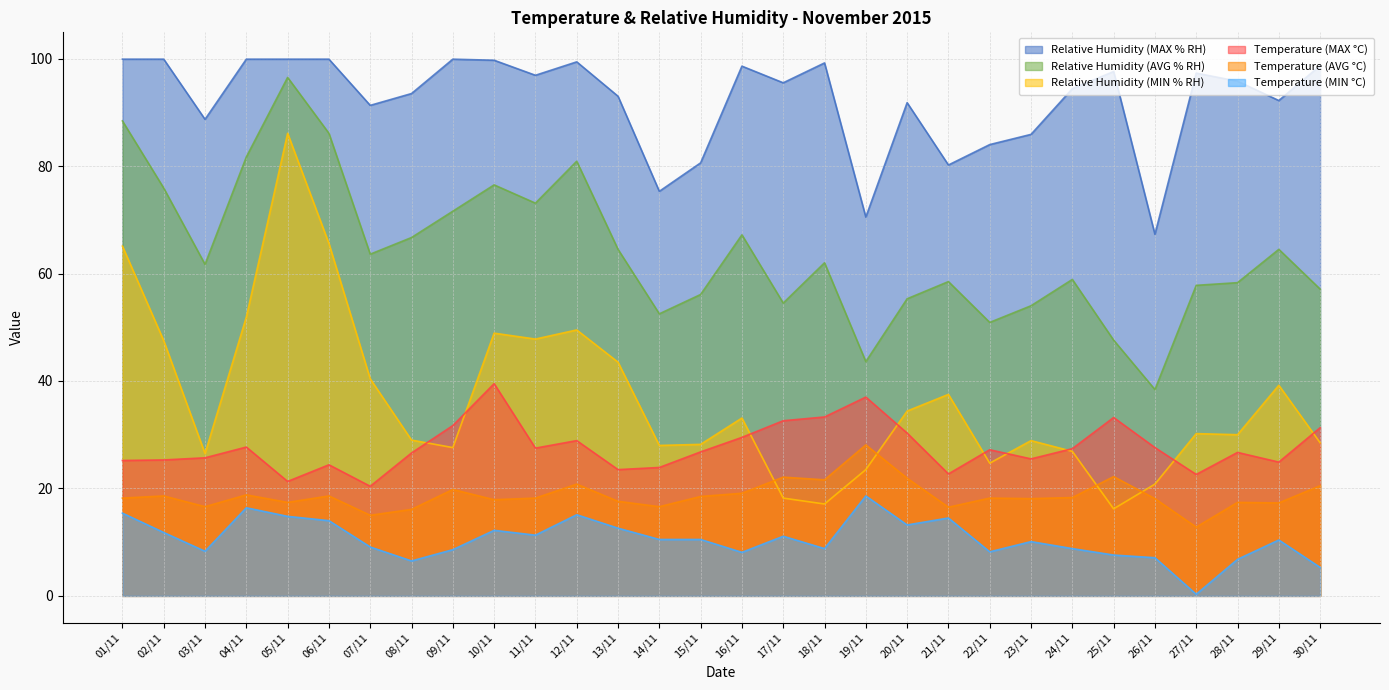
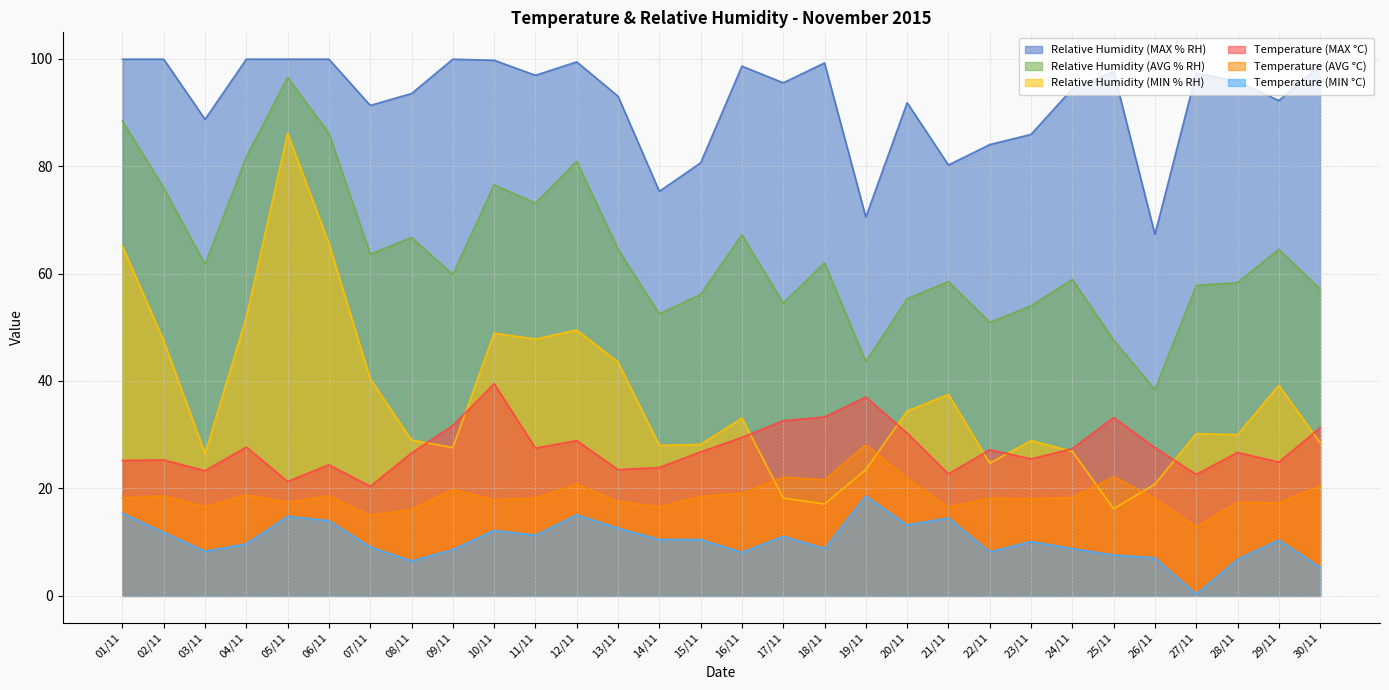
  {
    "Relative Humidity (MAX % RH)": {
      "01/11": 100,
      "02/11": 100,
      "03/11": 89,
      "04/11": 100,
      "05/11": 100,
      "06/11": 100,
      "07/11": 91,
      "08/11": 94,
      "09/11": 100,
      "10/11": 100,
      "11/11": 97,
      "12/11": 99,
      "13/11": 93,
      "14/11": 75,
      "15/11": 81,
      "16/11": 99,
      "17/11": 96,
      "18/11": 99,
      "19/11": 71,
      "20/11": 92,
      "21/11": 80,
      "22/11": 84,
      "23/11": 86,
      "26/11": 67,
      "29/11": 92
    },
    "Relative Humidity (AVG % RH)": {
      "01/11": 88,
      "02/11": 76,
      "03/11": 62,
      "04/11": 82,
      "05/11": 97,
      "06/11": 86,
      "07/11": 64,
      "08/11": 67,
-     "09/11": 72,
+     "09/11": 60,
      "10/11": 77,
      "11/11": 73,
      "12/11": 81,
      "13/11": 65,
      "14/11": 53,
      "15/11": 56,
      "16/11": 67,
      "17/11": 55,
      "18/11": 62,
      "19/11": 44,
      "20/11": 55,
      "21/11": 59,
      "22/11": 51,
      "23/11": 54,
      "24/11": 59,
      "25/11": 48,
      "26/11": 38,
      "27/11": 58,
      "28/11": 58,
      "29/11": 65,
      "30/11": 57
    },
    "Temperature (MAX °C)": {
      "01/11": 25,
      "02/11": 25,
-     "03/11": 26,
+     "03/11": 23,
      "04/11": 28,
      "05/11": 21,
      "06/11": 24,
      "07/11": 20,
      "08/11": 27,
      "09/11": 32,
      "10/11": 40,
      "11/11": 28,
      "12/11": 29,
      "13/11": 24,
      "14/11": 24,
      "15/11": 27,
      "16/11": 30,
      "17/11": 33,
      "18/11": 33,
      "19/11": 37,
      "20/11": 30,
      "21/11": 23,
      "22/11": 27,
      "23/11": 26,
      "24/11": 27,
      "25/11": 33,
      "26/11": 28,
      "27/11": 23,
      "28/11": 27,
      "29/11": 25,
      "30/11": 31
    },
    "Temperature (MIN °C)": {
      "01/11": 15,
      "02/11": 12,
      "03/11": 8,
-     "04/11": 16,
+     "04/11": 10,
      "05/11": 15,
      "06/11": 14,
      "07/11": 9,
      "08/11": 7,
      "09/11": 9,
      "10/11": 12,
      "11/11": 11,
      "12/11": 15,
      "13/11": 13,
      "14/11": 11,
      "15/11": 11,
      "16/11": 8,
      "17/11": 11,
      "18/11": 9,
      "19/11": 19,
      "20/11": 13,
      "21/11": 15,
      "22/11": 8,
      "23/11": 10,
      "24/11": 9,
      "25/11": 8,
      "26/11": 7,
      "27/11": 0,
      "28/11": 7,
      "29/11": 10,
      "30/11": 5
    }
  }
